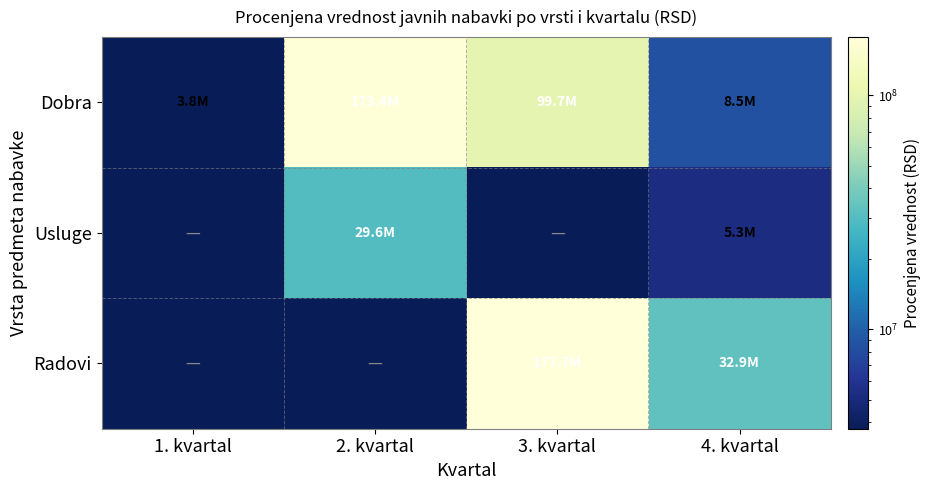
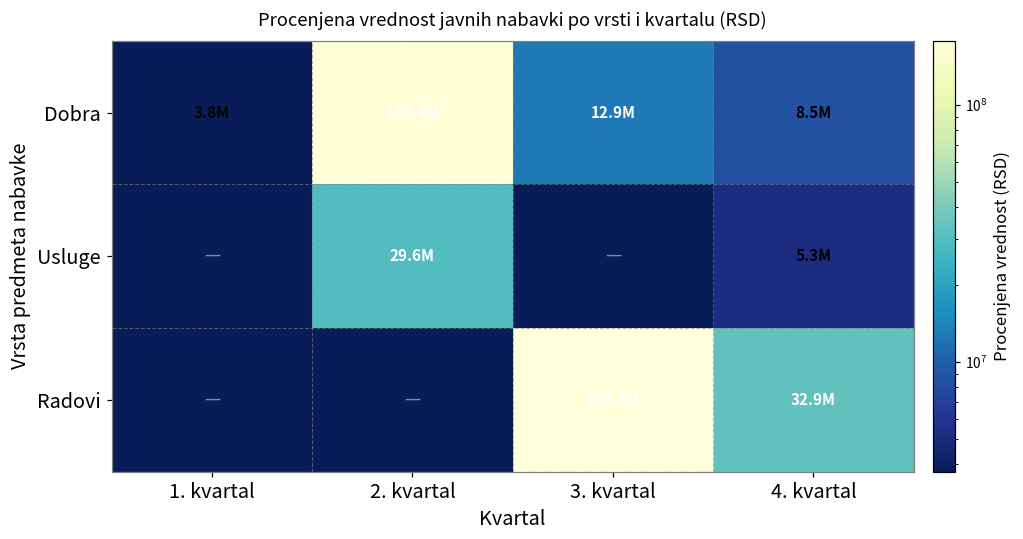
  {
    "Dobra": {
      "1. kvartal": "3.8M",
-     "3. kvartal": "99.7M",
+     "3. kvartal": "12.9M",
      "4. kvartal": "8.5M"
    },
    "Usluge": {
      "2. kvartal": "29.6M",
      "4. kvartal": "5.3M"
    },
    "Radovi": {
      "4. kvartal": "32.9M"
    }
  }
